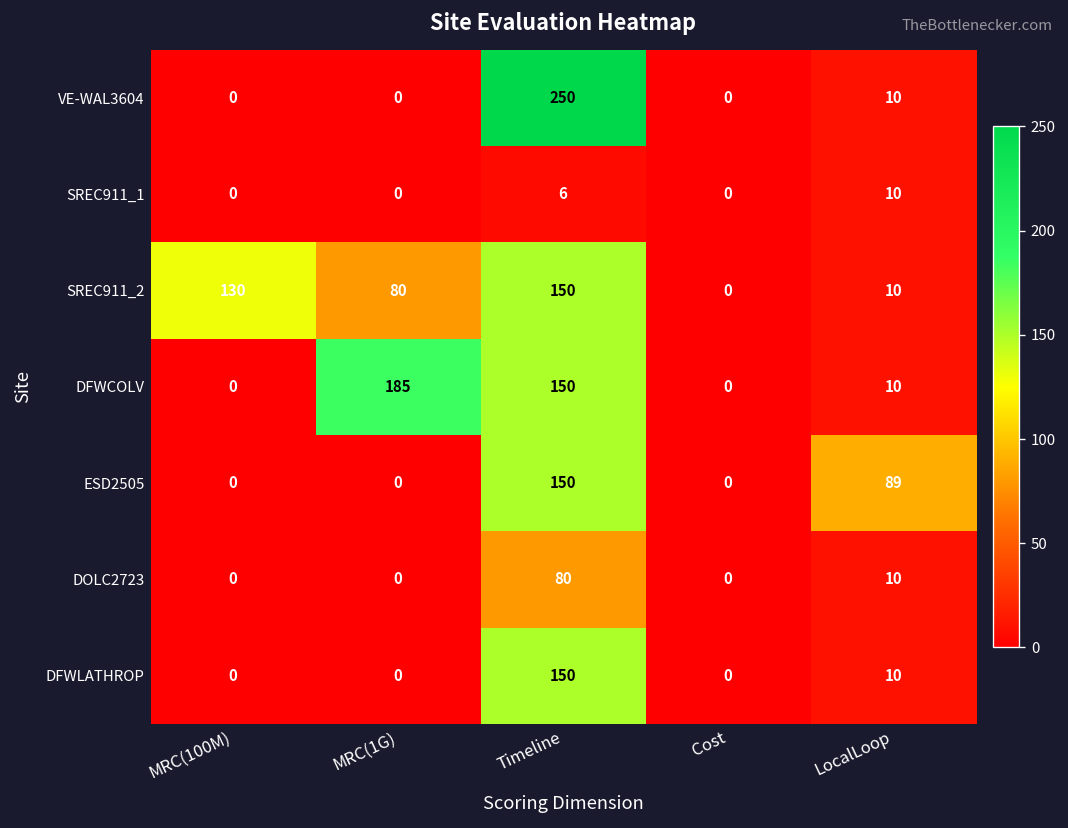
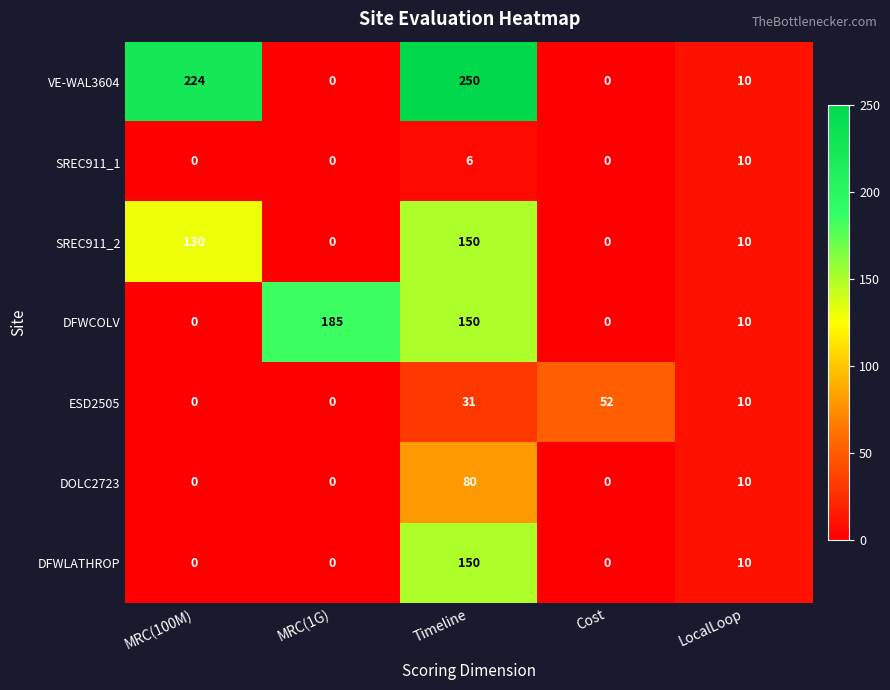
  {
    "VE-WAL3604": {
-     "MRC(100M)": 0,
+     "MRC(100M)": 224,
      "MRC(1G)": 0,
      "Timeline": 250,
      "Cost": 0,
      "LocalLoop": 10
    },
    "SREC911_1": {
      "MRC(100M)": 0,
      "MRC(1G)": 0,
      "Timeline": 6,
      "Cost": 0,
      "LocalLoop": 10
    },
    "SREC911_2": {
      "MRC(100M)": 130,
-     "MRC(1G)": 80,
+     "MRC(1G)": 0,
      "Timeline": 150,
      "Cost": 0,
      "LocalLoop": 10
    },
    "DFWCOLV": {
      "MRC(100M)": 0,
      "MRC(1G)": 185,
      "Timeline": 150,
      "Cost": 0,
      "LocalLoop": 10
    },
    "ESD2505": {
      "MRC(100M)": 0,
      "MRC(1G)": 0,
-     "Timeline": 150,
-     "Cost": 0,
-     "LocalLoop": 89
+     "Timeline": 31,
+     "Cost": 52,
+     "LocalLoop": 10
    },
    "DOLC2723": {
      "MRC(100M)": 0,
      "MRC(1G)": 0,
      "Timeline": 80,
      "Cost": 0,
      "LocalLoop": 10
    },
    "DFWLATHROP": {
      "MRC(100M)": 0,
      "MRC(1G)": 0,
      "Timeline": 150,
      "Cost": 0,
      "LocalLoop": 10
    }
  }
